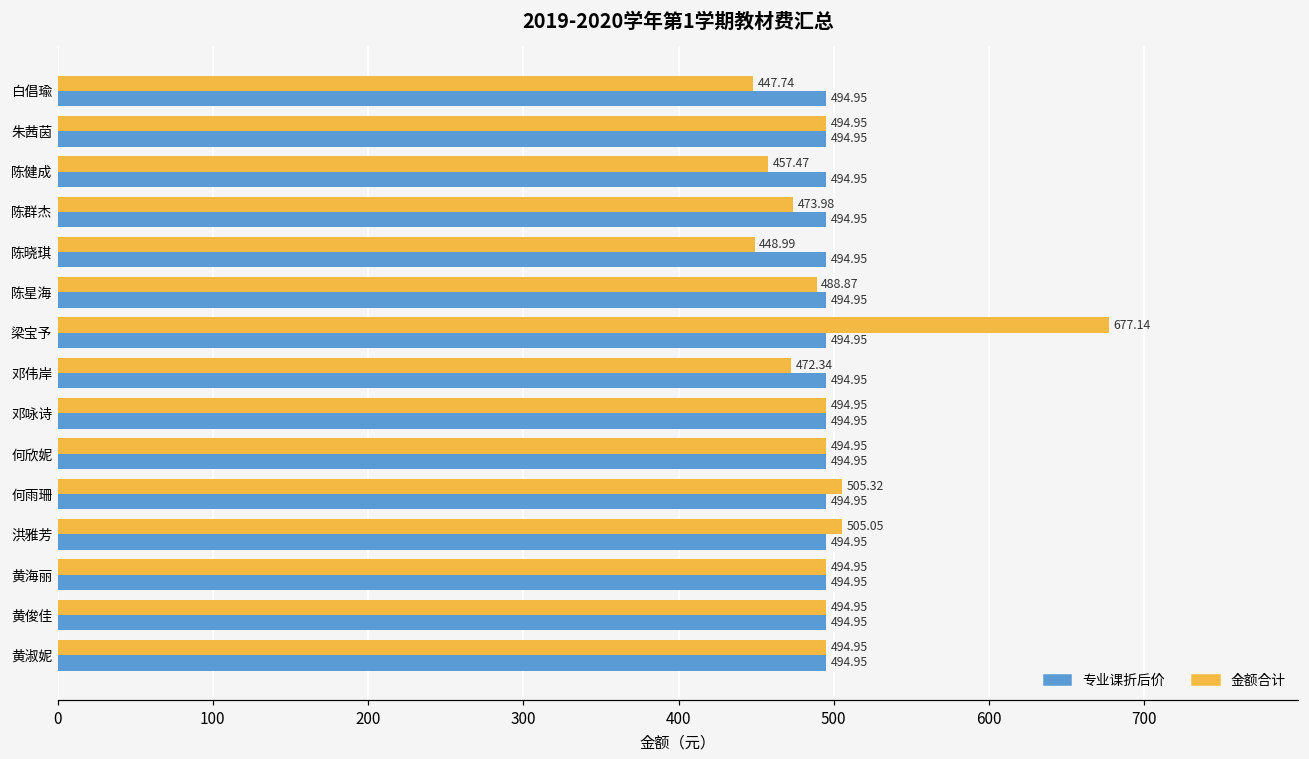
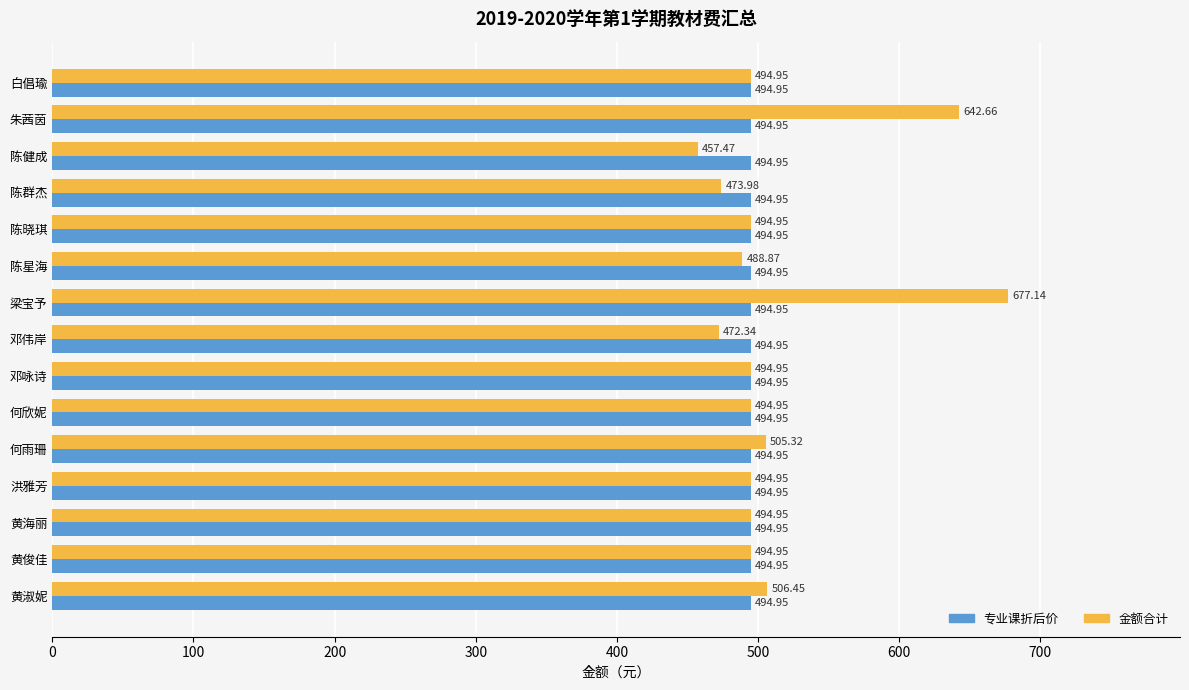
  {
    "专业课折后价": {
      "白倡瑜": 494.95,
      "朱茜茵": 494.95,
      "陈健成": 494.95,
      "陈群杰": 494.95,
      "陈晓琪": 494.95,
      "陈星海": 494.95,
      "梁宝予": 494.95,
      "邓伟岸": 494.95,
      "邓咏诗": 494.95,
      "何欣妮": 494.95,
      "何雨珊": 494.95,
      "洪雅芳": 494.95,
      "黄海丽": 494.95,
      "黄俊佳": 494.95,
      "黄淑妮": 494.95
    },
    "金额合计": {
-     "白倡瑜": 447.74,
-     "朱茜茵": 494.95,
+     "白倡瑜": 494.95,
+     "朱茜茵": 642.66,
      "陈健成": 457.47,
      "陈群杰": 473.98,
-     "陈晓琪": 448.99,
+     "陈晓琪": 494.95,
      "陈星海": 488.87,
      "梁宝予": 677.14,
      "邓伟岸": 472.34,
      "邓咏诗": 494.95,
      "何欣妮": 494.95,
      "何雨珊": 505.32,
-     "洪雅芳": 505.05,
+     "洪雅芳": 494.95,
      "黄海丽": 494.95,
      "黄俊佳": 494.95,
-     "黄淑妮": 494.95
+     "黄淑妮": 506.45
    }
  }
